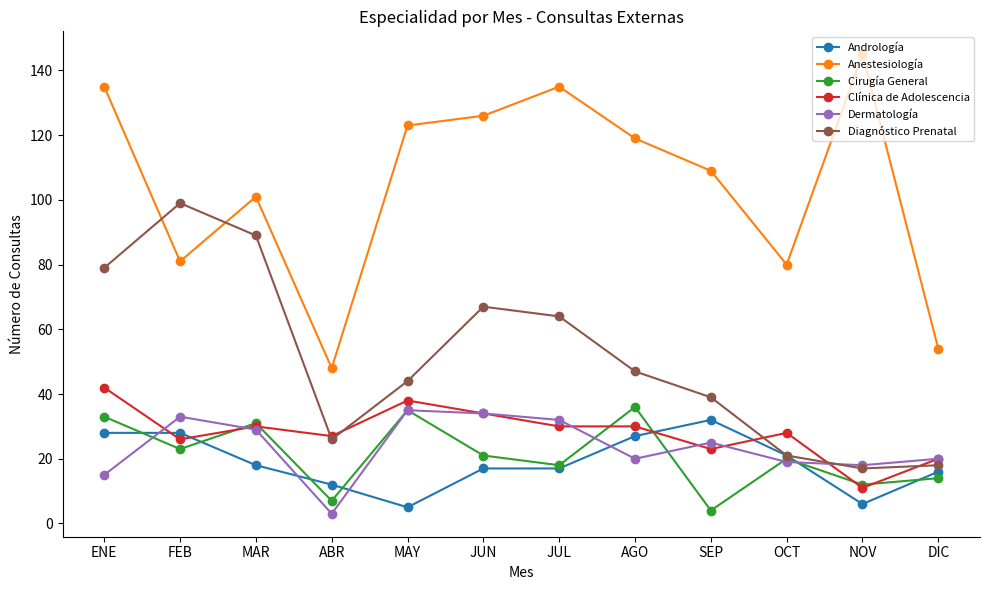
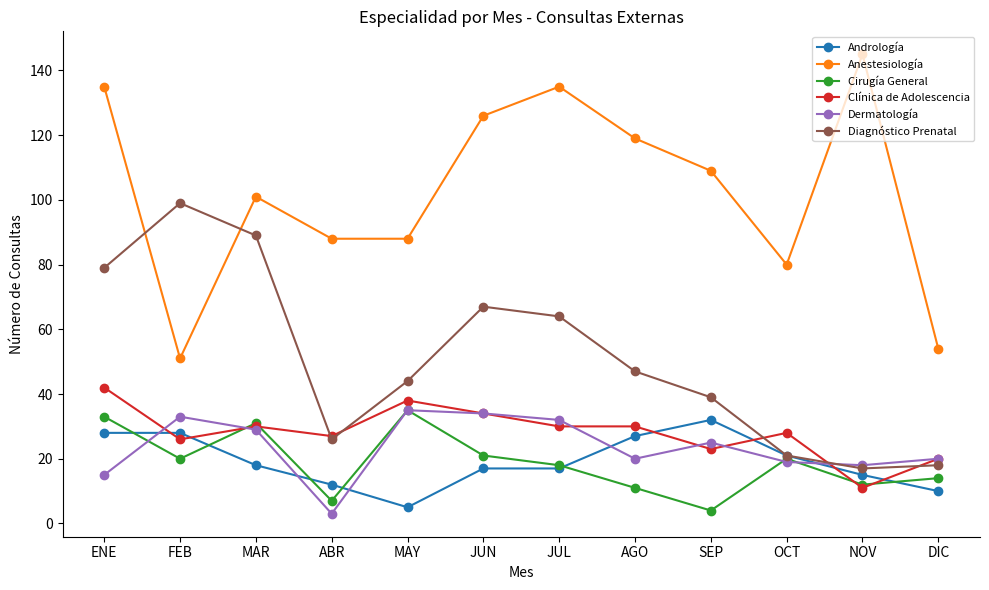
  {
    "Andrología": {
      "ENE": 28,
      "FEB": 28,
      "MAR": 18,
      "ABR": 12,
      "MAY": 5,
      "JUN": 17,
      "JUL": 17,
      "AGO": 27,
      "SEP": 32,
-     "NOV": 6,
-     "DIC": 16
+     "NOV": 15,
+     "DIC": 10
    },
    "Anestesiología": {
      "ENE": 135,
-     "FEB": 81,
+     "FEB": 51,
      "MAR": 101,
-     "ABR": 48,
-     "MAY": 123,
+     "ABR": 88,
+     "MAY": 88,
      "JUN": 126,
      "JUL": 135,
      "AGO": 119,
      "SEP": 109,
      "OCT": 80,
      "DIC": 54
    },
    "Cirugía General": {
      "ENE": 33,
-     "FEB": 23,
+     "FEB": 20,
      "MAR": 31,
      "ABR": 7,
      "JUN": 21,
      "JUL": 18,
-     "AGO": 36,
+     "AGO": 11,
      "SEP": 4,
      "OCT": 20,
      "NOV": 12,
      "DIC": 14
    },
    "Clínica de Adolescencia": {
      "ENE": 42,
      "FEB": 26,
      "MAR": 30,
      "ABR": 27,
      "MAY": 38,
      "JUL": 30,
      "AGO": 30,
      "SEP": 23,
      "OCT": 28,
      "NOV": 11
    },
    "Dermatología": {
      "ENE": 15,
      "FEB": 33,
      "MAR": 29,
      "ABR": 3,
      "JUL": 32,
      "AGO": 20,
      "SEP": 25,
      "OCT": 19,
      "NOV": 18
    },
    "Diagnóstico Prenatal": {
      "ENE": 79,
      "FEB": 99,
      "MAR": 89,
      "ABR": 26,
      "MAY": 44,
      "JUN": 67,
      "JUL": 64,
      "AGO": 47,
      "SEP": 39,
      "NOV": 17,
      "DIC": 18
    }
  }
